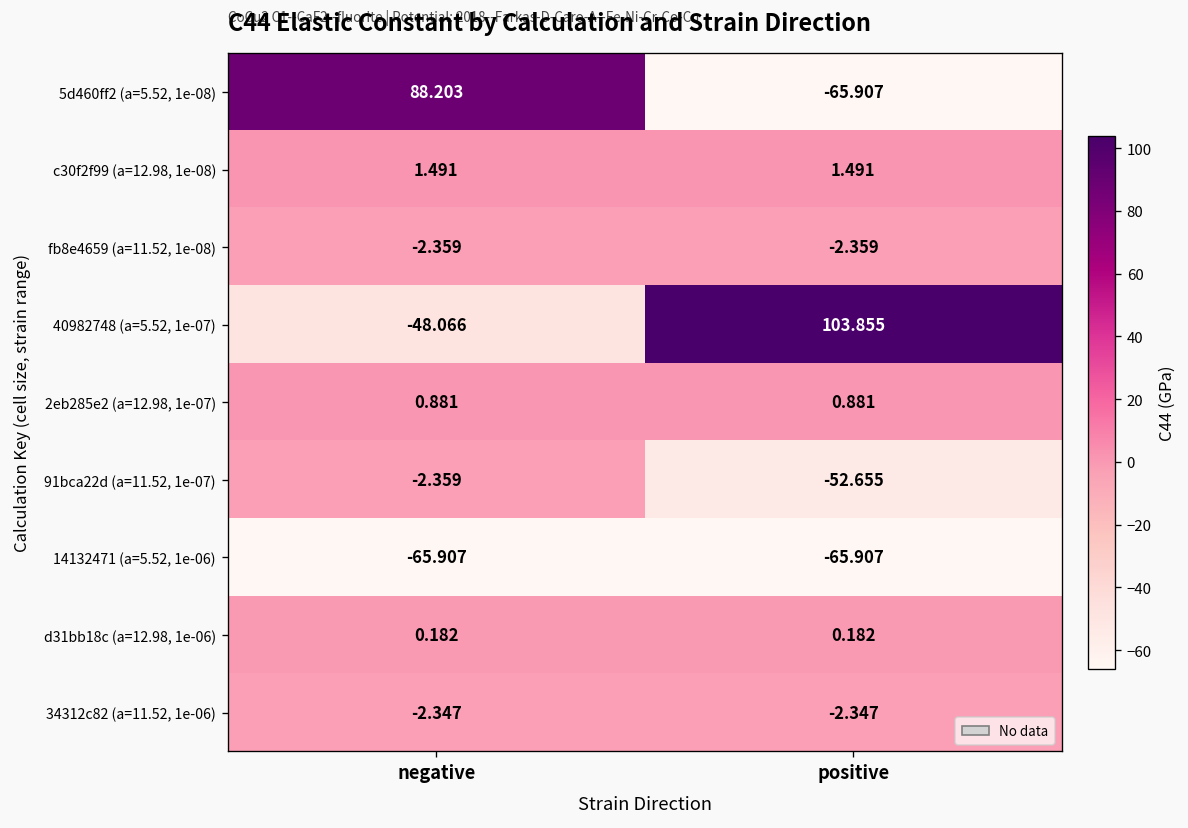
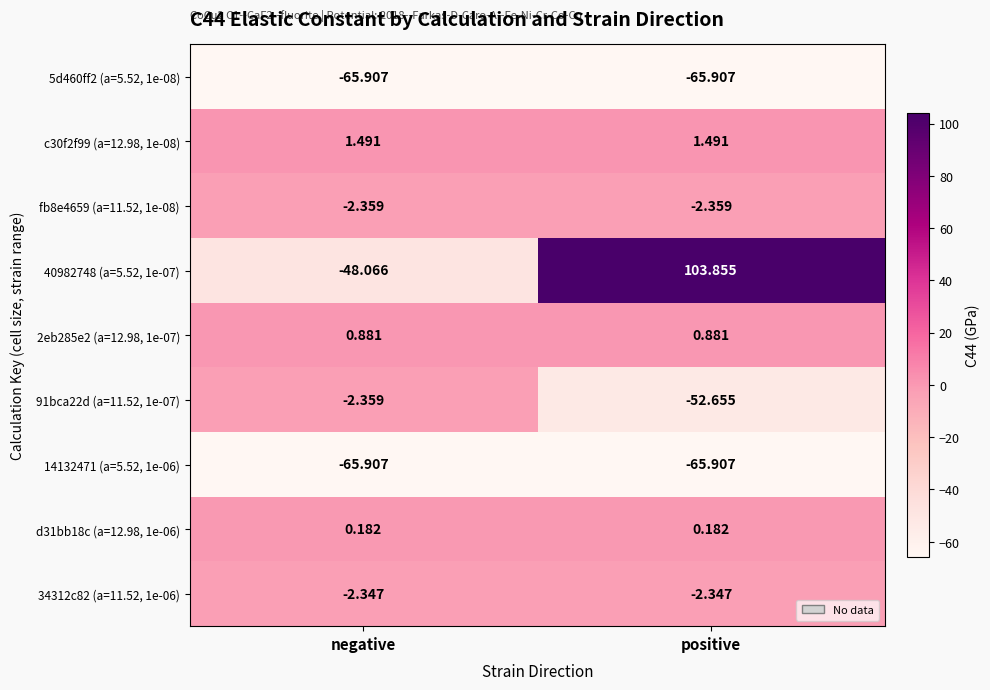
  {
    "5d460ff2 (a=5.52, 1e-08)": {
-     "negative": 88.203,
+     "negative": -65.907,
      "positive": -65.907
    },
    "c30f2f99 (a=12.98, 1e-08)": {
      "negative": 1.491,
      "positive": 1.491
    },
    "fb8e4659 (a=11.52, 1e-08)": {
      "negative": -2.359,
      "positive": -2.359
    },
    "40982748 (a=5.52, 1e-07)": {
      "negative": -48.066,
      "positive": 103.855
    },
    "2eb285e2 (a=12.98, 1e-07)": {
      "negative": 0.881,
      "positive": 0.881
    },
    "91bca22d (a=11.52, 1e-07)": {
      "negative": -2.359,
      "positive": -52.655
    },
    "14132471 (a=5.52, 1e-06)": {
      "negative": -65.907,
      "positive": -65.907
    },
    "d31bb18c (a=12.98, 1e-06)": {
      "negative": 0.182,
      "positive": 0.182
    },
    "34312c82 (a=11.52, 1e-06)": {
      "negative": -2.347,
      "positive": -2.347
    }
  }
